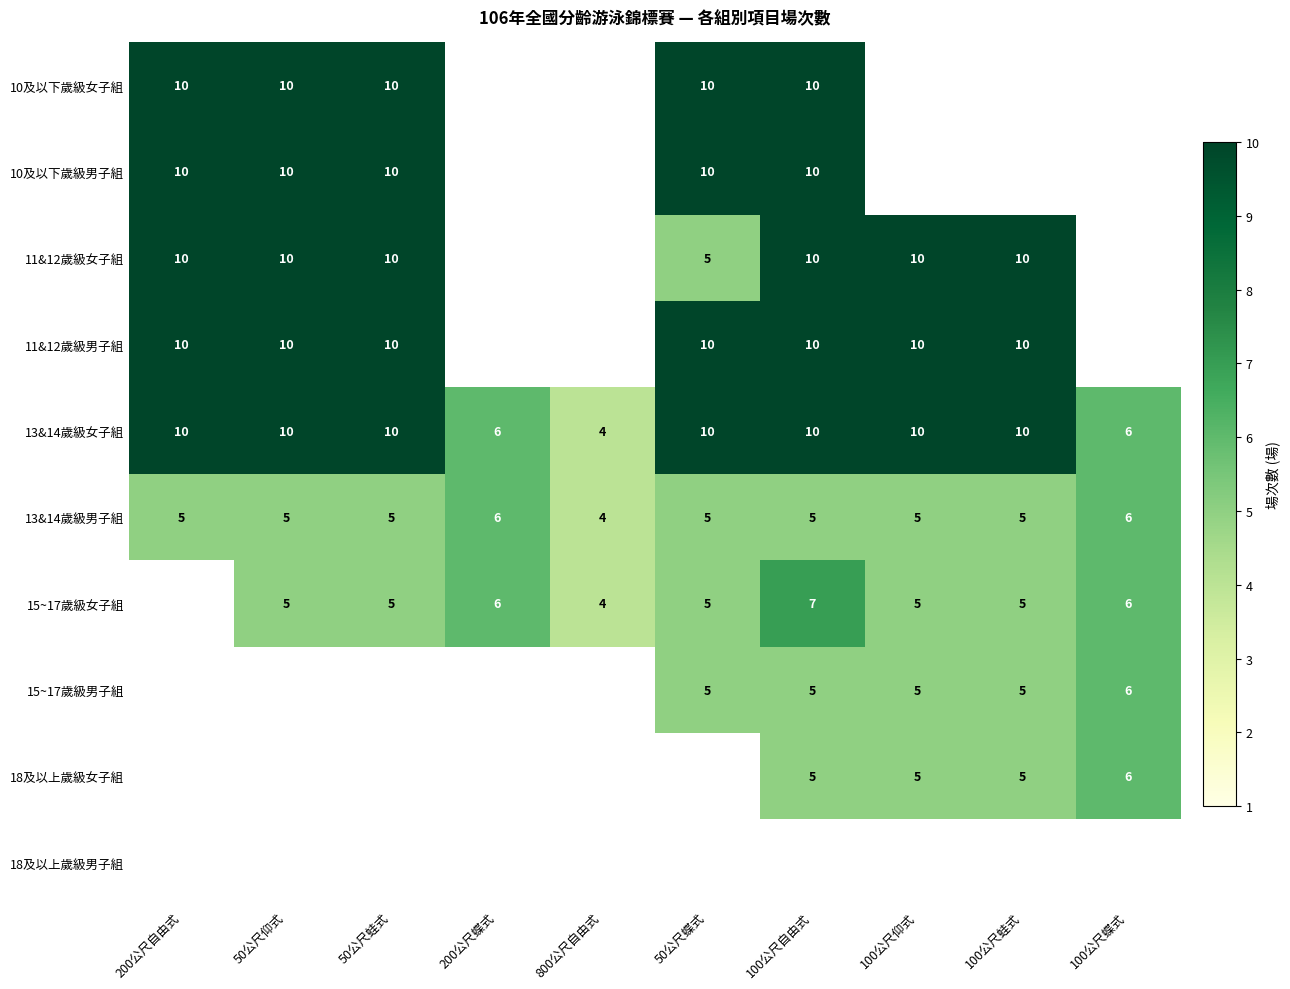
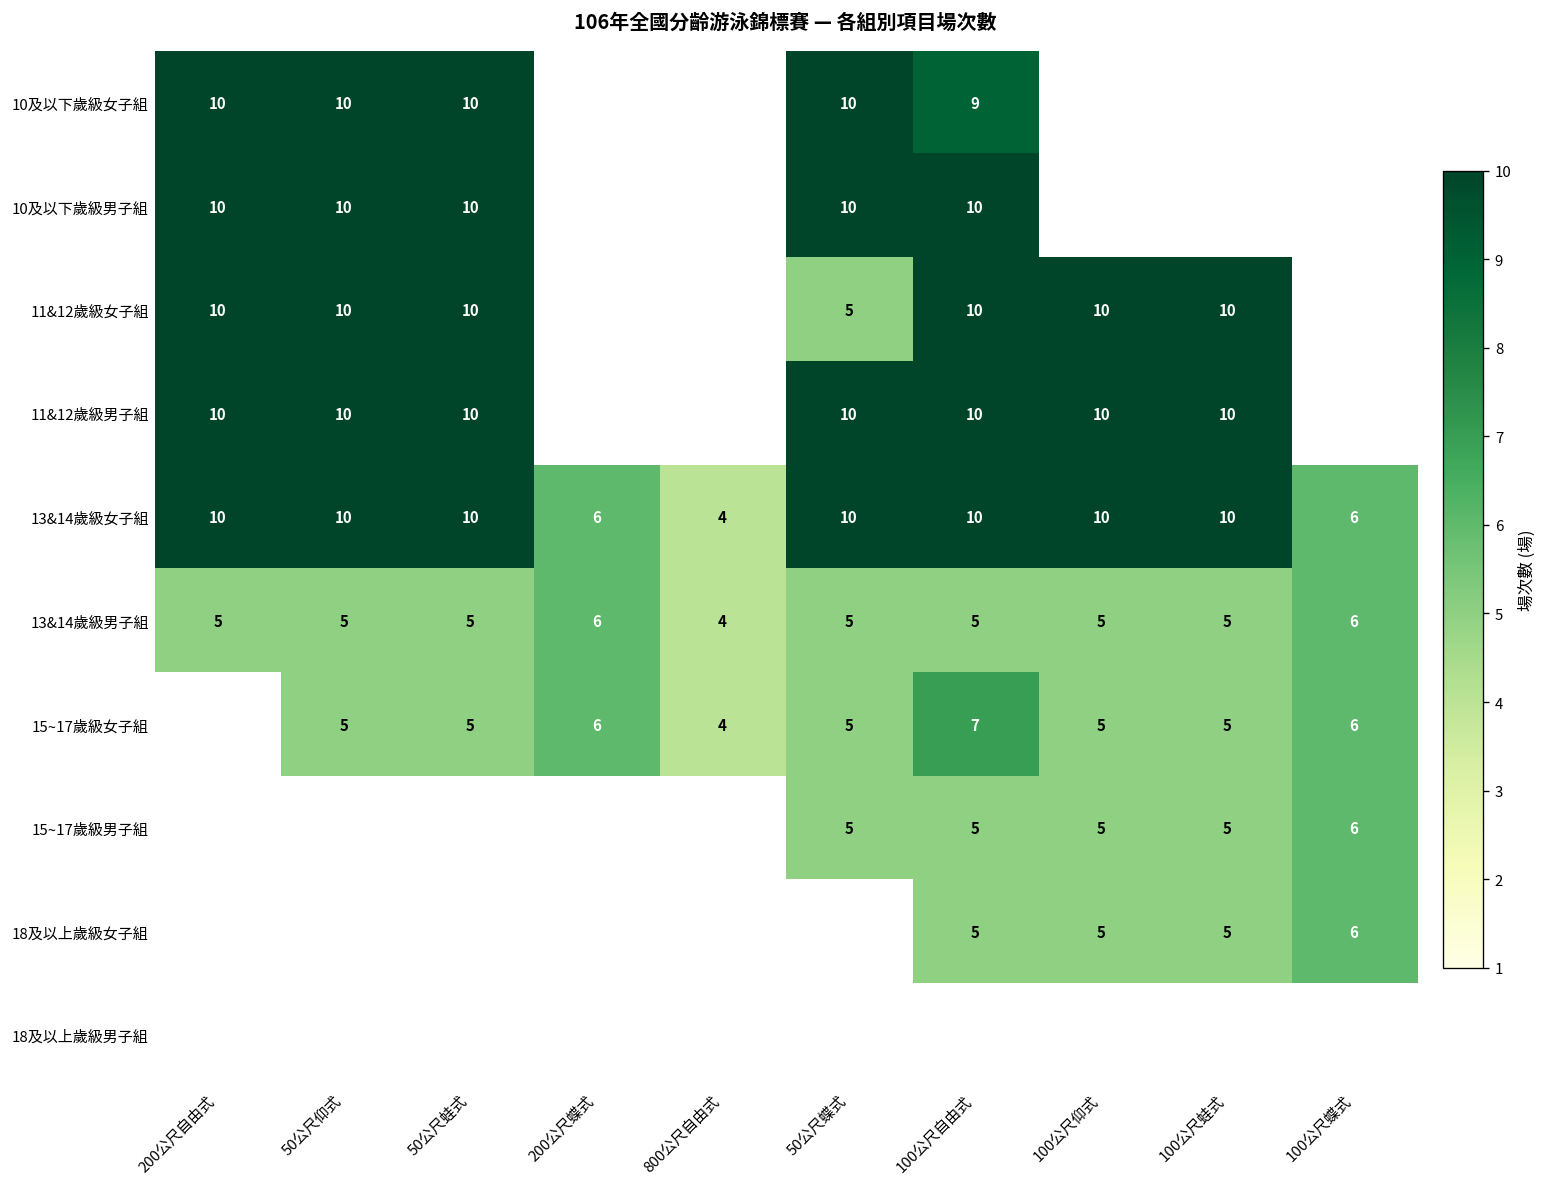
  {
    "10及以下歲級女子組": {
      "200公尺自由式": 10,
      "50公尺仰式": 10,
      "50公尺蛙式": 10,
      "50公尺蝶式": 10,
-     "100公尺自由式": 10
+     "100公尺自由式": 9
    },
    "10及以下歲級男子組": {
      "200公尺自由式": 10,
      "50公尺仰式": 10,
      "50公尺蛙式": 10,
      "50公尺蝶式": 10,
      "100公尺自由式": 10
    },
    "11&12歲級女子組": {
      "200公尺自由式": 10,
      "50公尺仰式": 10,
      "50公尺蛙式": 10,
      "50公尺蝶式": 5,
      "100公尺自由式": 10,
      "100公尺仰式": 10,
      "100公尺蛙式": 10
    },
    "11&12歲級男子組": {
      "200公尺自由式": 10,
      "50公尺仰式": 10,
      "50公尺蛙式": 10,
      "50公尺蝶式": 10,
      "100公尺自由式": 10,
      "100公尺仰式": 10,
      "100公尺蛙式": 10
    },
    "13&14歲級女子組": {
      "200公尺自由式": 10,
      "50公尺仰式": 10,
      "50公尺蛙式": 10,
      "200公尺蝶式": 6,
      "800公尺自由式": 4,
      "50公尺蝶式": 10,
      "100公尺自由式": 10,
      "100公尺仰式": 10,
      "100公尺蛙式": 10,
      "100公尺蝶式": 6
    },
    "13&14歲級男子組": {
      "200公尺自由式": 5,
      "50公尺仰式": 5,
      "50公尺蛙式": 5,
      "200公尺蝶式": 6,
      "800公尺自由式": 4,
      "50公尺蝶式": 5,
      "100公尺自由式": 5,
      "100公尺仰式": 5,
      "100公尺蛙式": 5,
      "100公尺蝶式": 6
    },
    "15~17歲級女子組": {
      "50公尺仰式": 5,
      "50公尺蛙式": 5,
      "200公尺蝶式": 6,
      "800公尺自由式": 4,
      "50公尺蝶式": 5,
      "100公尺自由式": 7,
      "100公尺仰式": 5,
      "100公尺蛙式": 5,
      "100公尺蝶式": 6
    },
    "15~17歲級男子組": {
      "50公尺蝶式": 5,
      "100公尺自由式": 5,
      "100公尺仰式": 5,
      "100公尺蛙式": 5,
      "100公尺蝶式": 6
    },
    "18及以上歲級女子組": {
      "100公尺自由式": 5,
      "100公尺仰式": 5,
      "100公尺蛙式": 5,
      "100公尺蝶式": 6
    }
  }
